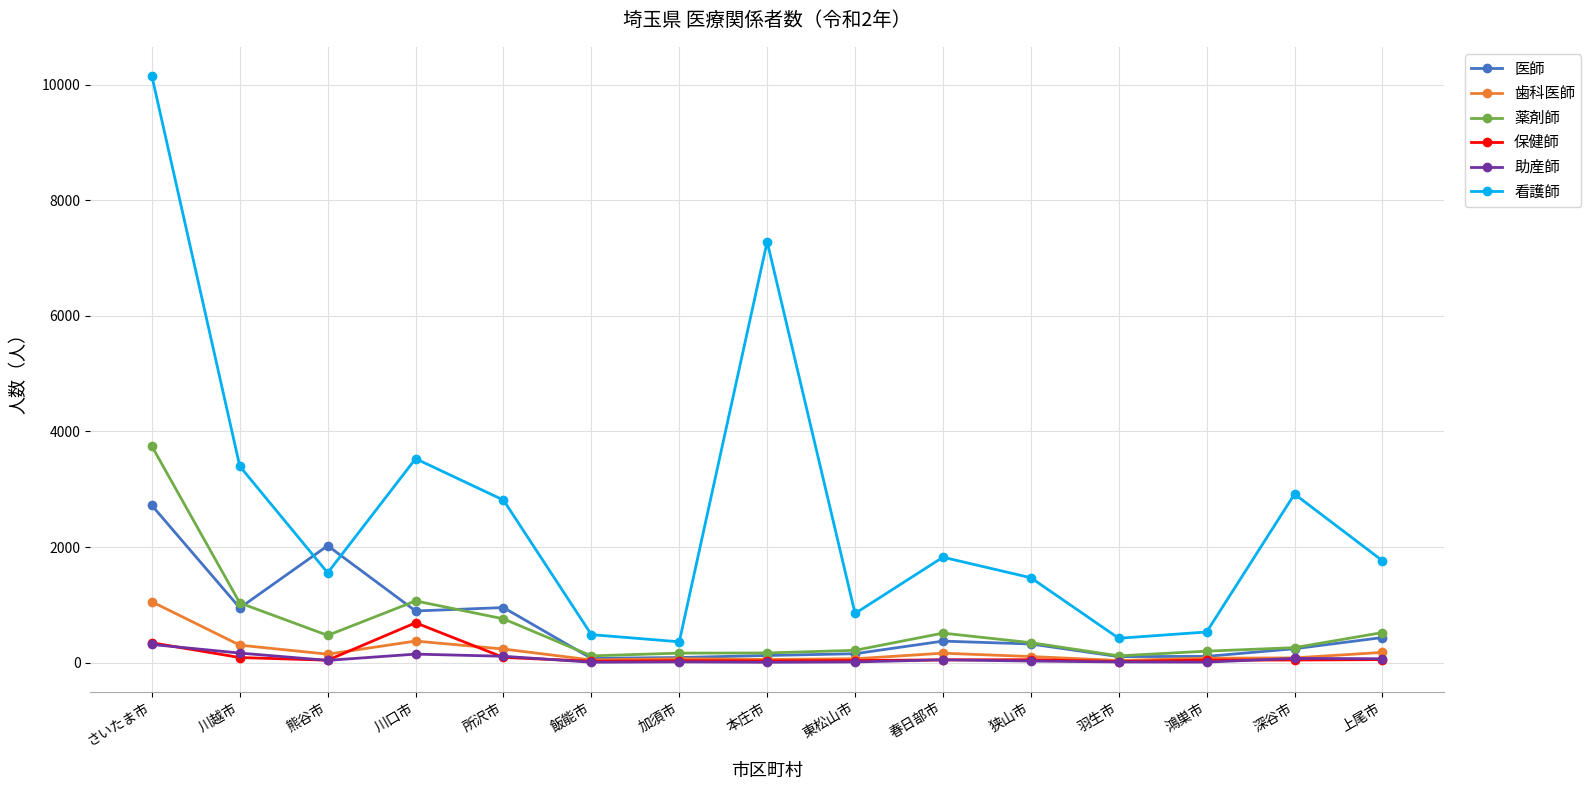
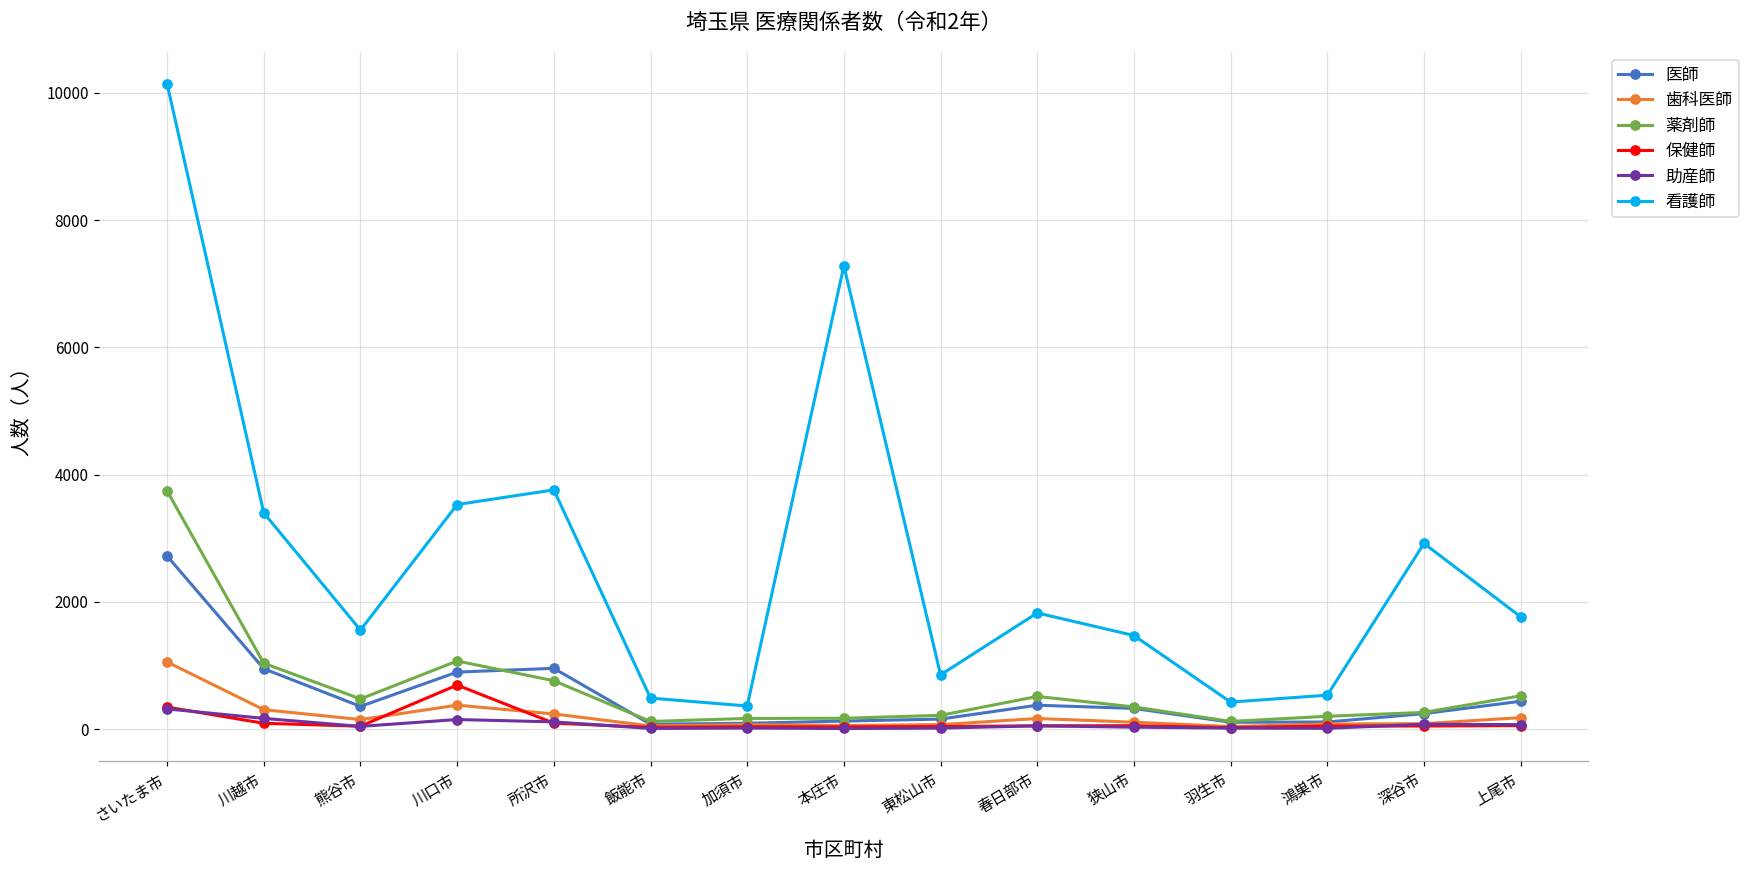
  {
    "医師": {
      "さいたま市": 2700,
      "川越市": 900,
-     "熊谷市": 2000,
+     "熊谷市": 400,
      "川口市": 900,
      "所沢市": 1000,
      "東松山市": 200,
      "春日部市": 400,
      "上尾市": 400
    },
    "歯科医師": {
      "さいたま市": 1100,
      "川越市": 300,
      "熊谷市": 100,
      "川口市": 400,
      "所沢市": 200,
      "春日部市": 200,
      "狭山市": 100,
      "上尾市": 200
    },
    "薬剤師": {
      "さいたま市": 3700,
      "川越市": 1000,
      "熊谷市": 500,
      "川口市": 1100,
      "所沢市": 800,
      "加須市": 200,
      "東松山市": 200,
      "春日部市": 500,
      "鴻巣市": 200,
      "上尾市": 500
    },
    "保健師": {
      "川越市": 100,
      "川口市": 700
    },
    "助産師": {
      "川越市": 200,
      "川口市": 100
    },
    "看護師": {
      "さいたま市": 10100,
      "川越市": 3400,
      "熊谷市": 1600,
      "川口市": 3500,
-     "所沢市": 2800,
+     "所沢市": 3800,
      "飯能市": 500,
      "加須市": 400,
      "本庄市": 7300,
      "東松山市": 900,
      "春日部市": 1800,
      "狭山市": 1500,
      "羽生市": 400,
      "鴻巣市": 500,
      "深谷市": 2900,
      "上尾市": 1800
    }
  }
